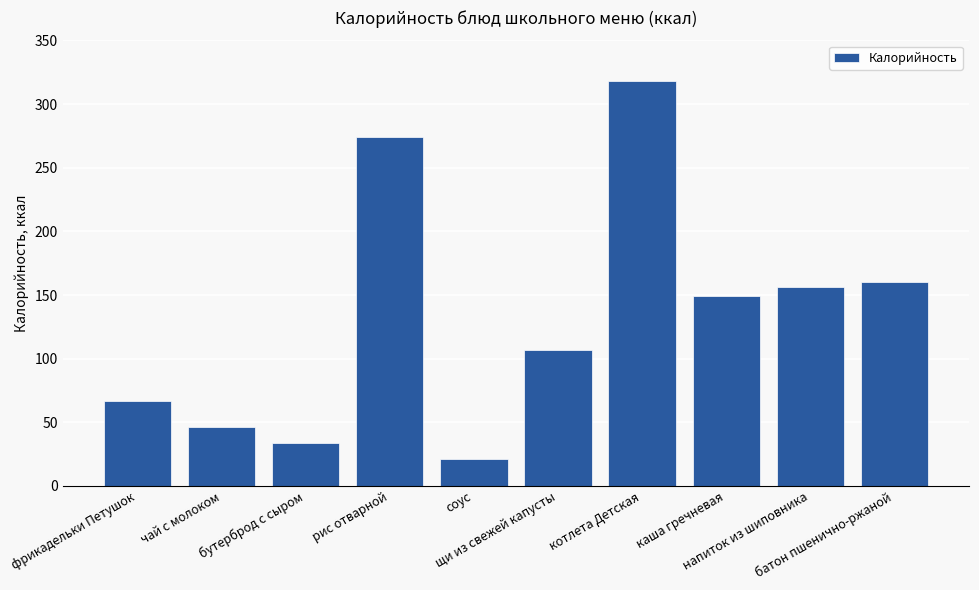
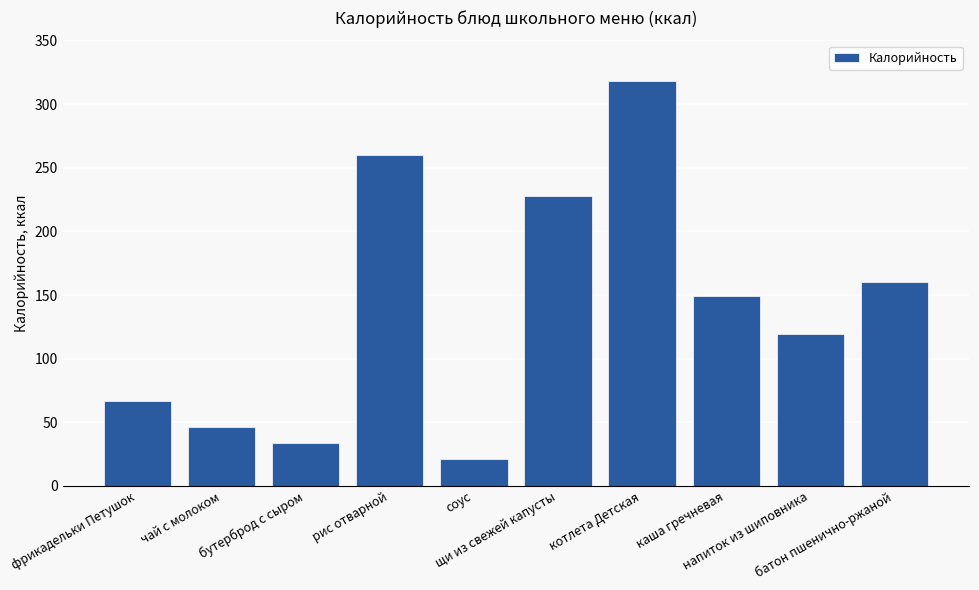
  {
    "фрикадельки Петушок": 67,
    "чай с молоком": 46,
    "бутерброд с сыром": 34,
-   "рис отварной": 274,
+   "рис отварной": 260,
    "соус": 21,
-   "щи из свежей капусты": 107,
+   "щи из свежей капусты": 228,
    "котлета Детская": 318,
    "каша гречневая": 149,
-   "напиток из шиповника": 156,
+   "напиток из шиповника": 119,
    "батон пшенично-ржаной": 160
  }
